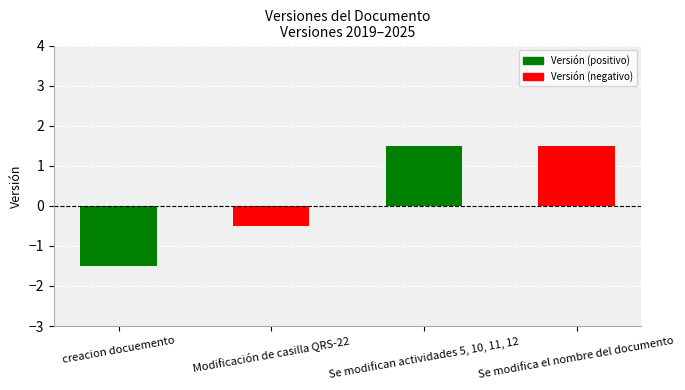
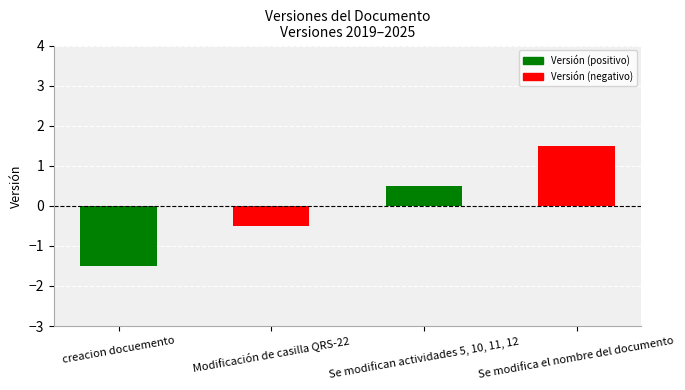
  {
    "creacion docuemento": -1.5,
    "Modificación de casilla QRS-22": -0.5,
-   "Se modifican actividades 5, 10, 11, 12": 1.5,
+   "Se modifican actividades 5, 10, 11, 12": 0.5,
    "Se modifica el nombre del documento": 1.5
  }
